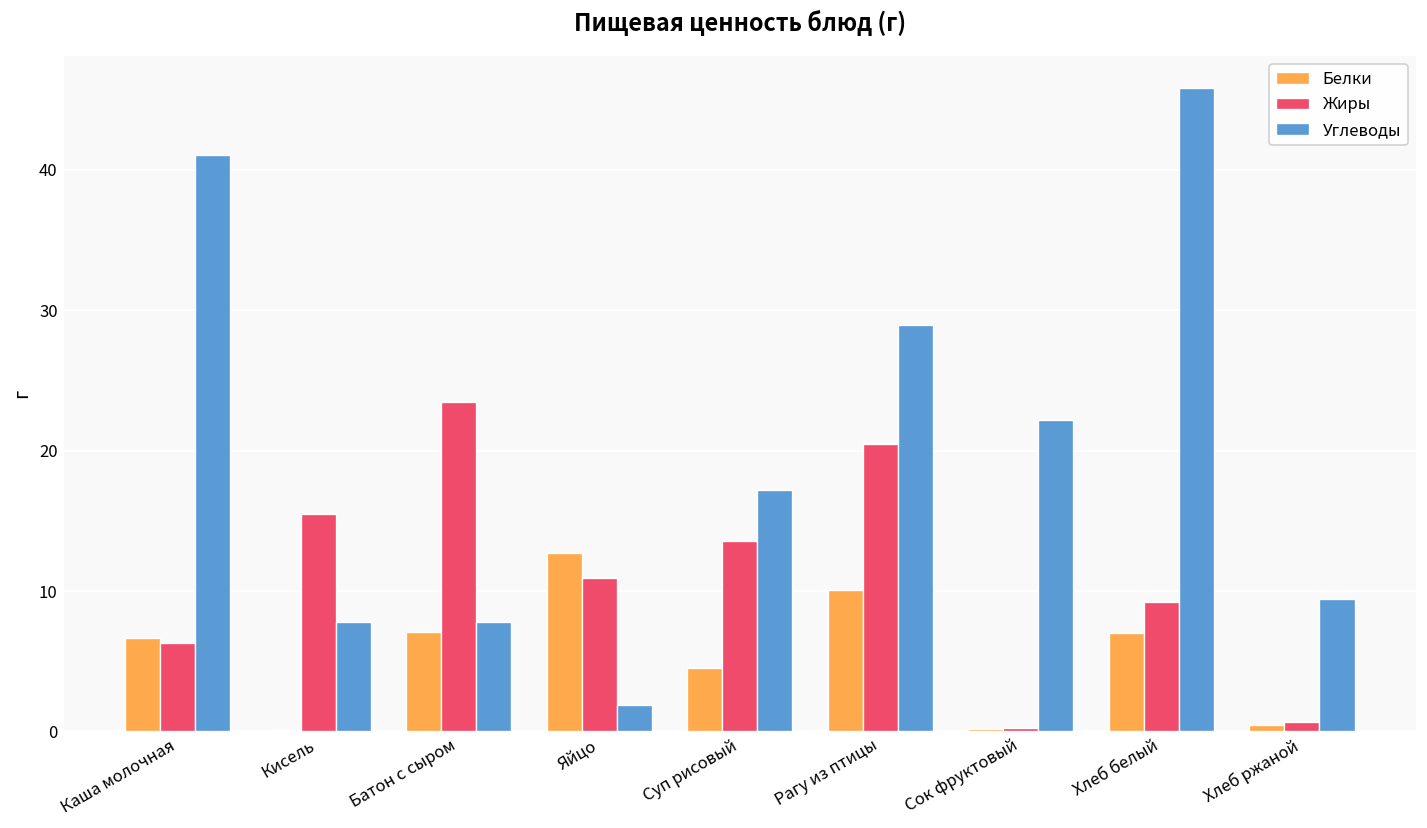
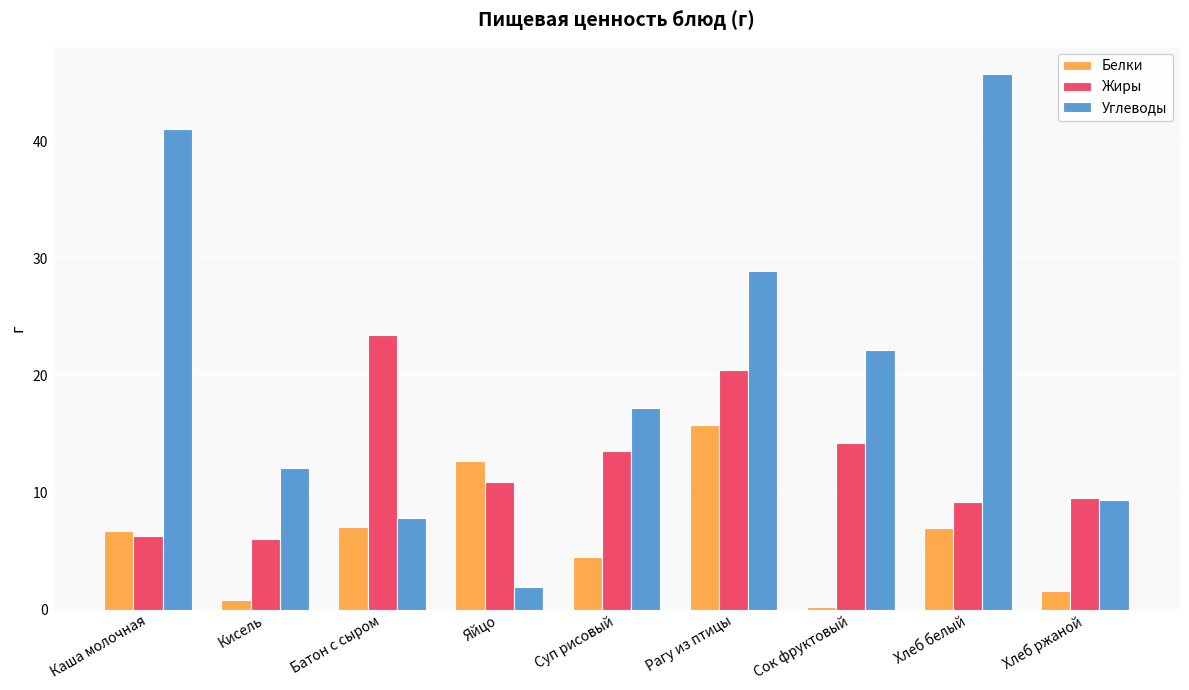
  {
    "Белки": {
      "Каша молочная": 6.7,
-     "Кисель": 0.1,
+     "Кисель": 0.8,
      "Батон с сыром": 7.1,
      "Яйцо": 12.7,
      "Суп рисовый": 4.5,
-     "Рагу из птицы": 10.0,
+     "Рагу из птицы": 15.7,
      "Хлеб белый": 7.0,
-     "Хлеб ржаной": 0.5
+     "Хлеб ржаной": 1.6
    },
    "Жиры": {
      "Каша молочная": 6.3,
-     "Кисель": 15.5,
+     "Кисель": 6.1,
      "Батон с сыром": 23.5,
      "Яйцо": 10.9,
      "Суп рисовый": 13.6,
      "Рагу из птицы": 20.5,
-     "Сок фруктовый": 0.3,
+     "Сок фруктовый": 14.3,
      "Хлеб белый": 9.2,
-     "Хлеб ржаной": 0.6
+     "Хлеб ржаной": 9.5
    },
    "Углеводы": {
      "Каша молочная": 41.1,
-     "Кисель": 7.8,
+     "Кисель": 12.1,
      "Батон с сыром": 7.8,
      "Яйцо": 1.9,
      "Суп рисовый": 17.2,
      "Рагу из птицы": 28.9,
      "Сок фруктовый": 22.2,
      "Хлеб белый": 45.8,
      "Хлеб ржаной": 9.4
    }
  }
